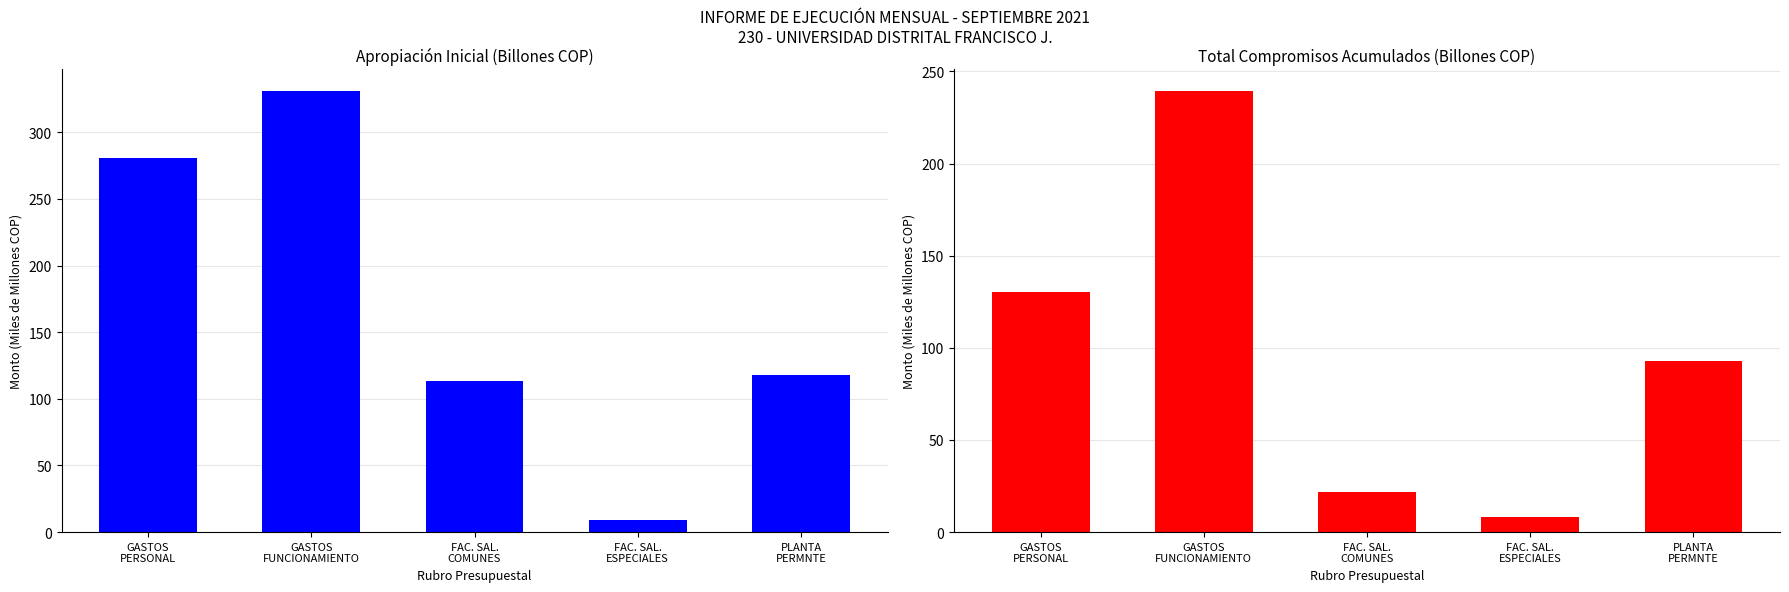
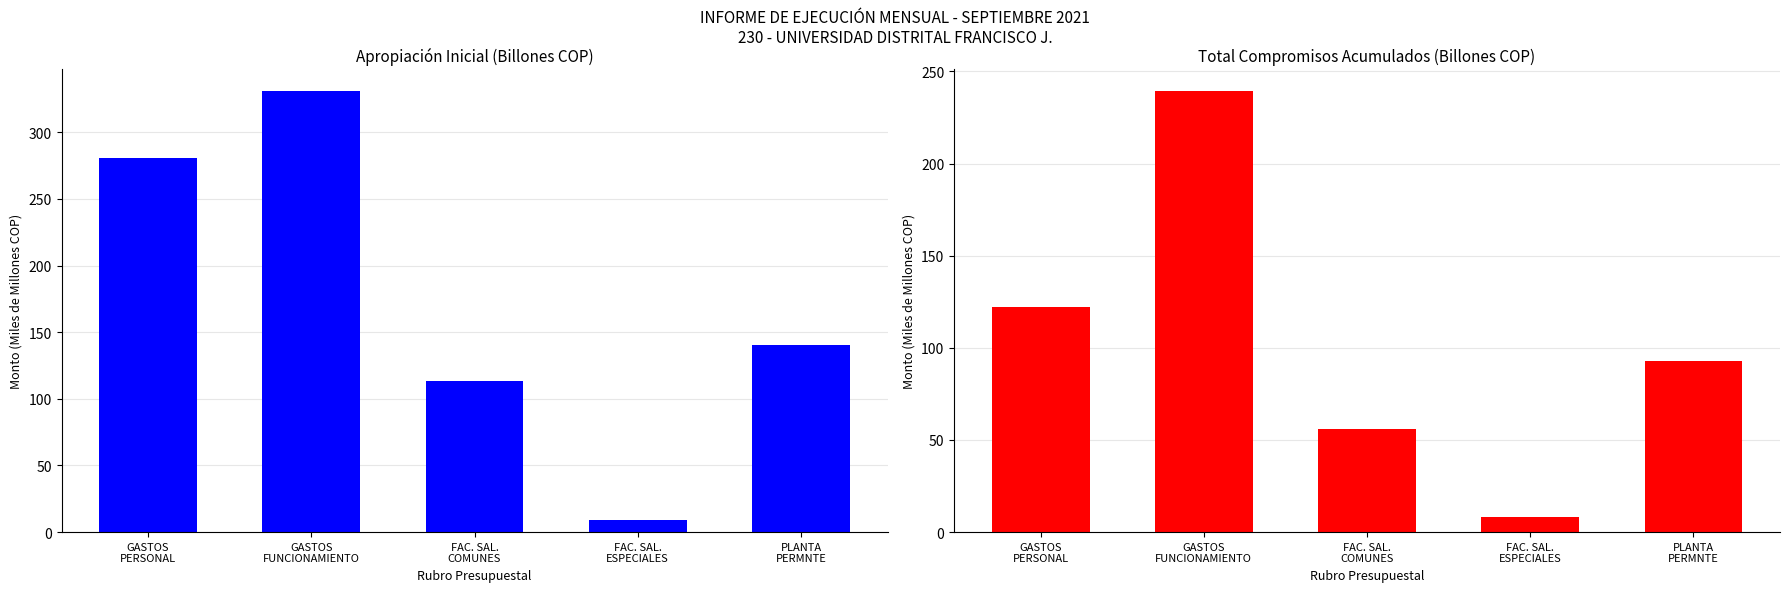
  {
    "Apropiación Inicial (Billones COP)": {
      "GASTOS PERSONAL": 280,
      "GASTOS FUNCIONAMIENTO": 331,
      "FAC. SAL. COMUNES": 114,
      "FAC. SAL. ESPECIALES": 9,
-     "PLANTA PERMNTE": 118
+     "PLANTA PERMNTE": 141
    },
    "Total Compromisos Acumulados (Billones COP)": {
-     "GASTOS PERSONAL": 130,
+     "GASTOS PERSONAL": 122,
      "GASTOS FUNCIONAMIENTO": 239,
-     "FAC. SAL. COMUNES": 22,
+     "FAC. SAL. COMUNES": 56,
      "FAC. SAL. ESPECIALES": 8,
      "PLANTA PERMNTE": 93
    }
  }
